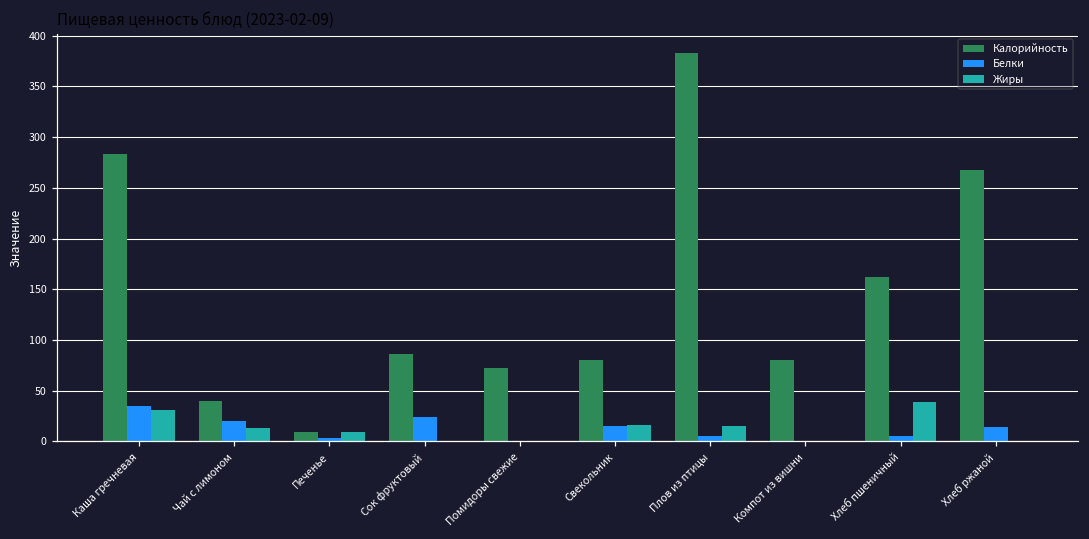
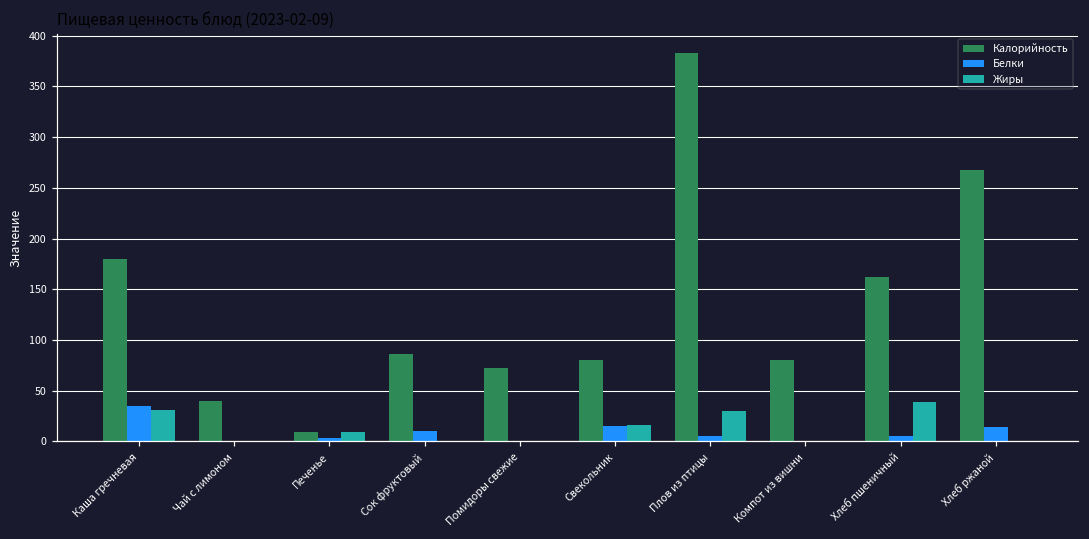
  {
    "Калорийность": {
-     "Каша гречневая": 280,
+     "Каша гречневая": 180,
      "Чай с лимоном": 40,
      "Печенье": 10,
      "Сок фруктовый": 90,
      "Помидоры свежие": 70,
      "Свекольник": 80,
      "Плов из птицы": 380,
      "Компот из вишни": 80,
      "Хлеб пшеничный": 160,
      "Хлеб ржаной": 270
    },
    "Белки": {
      "Каша гречневая": 30,
-     "Чай с лимоном": 20,
+     "Чай с лимоном": 0,
      "Печенье": 0,
-     "Сок фруктовый": 20,
+     "Сок фруктовый": 10,
      "Свекольник": 20,
      "Плов из птицы": 10,
      "Компот из вишни": 0,
      "Хлеб пшеничный": 10,
      "Хлеб ржаной": 10
    },
    "Жиры": {
      "Каша гречневая": 30,
-     "Чай с лимоном": 10,
+     "Чай с лимоном": 0,
      "Печенье": 10,
      "Помидоры свежие": 0,
      "Свекольник": 20,
-     "Плов из птицы": 10,
+     "Плов из птицы": 30,
      "Компот из вишни": 0,
      "Хлеб пшеничный": 40
    }
  }
